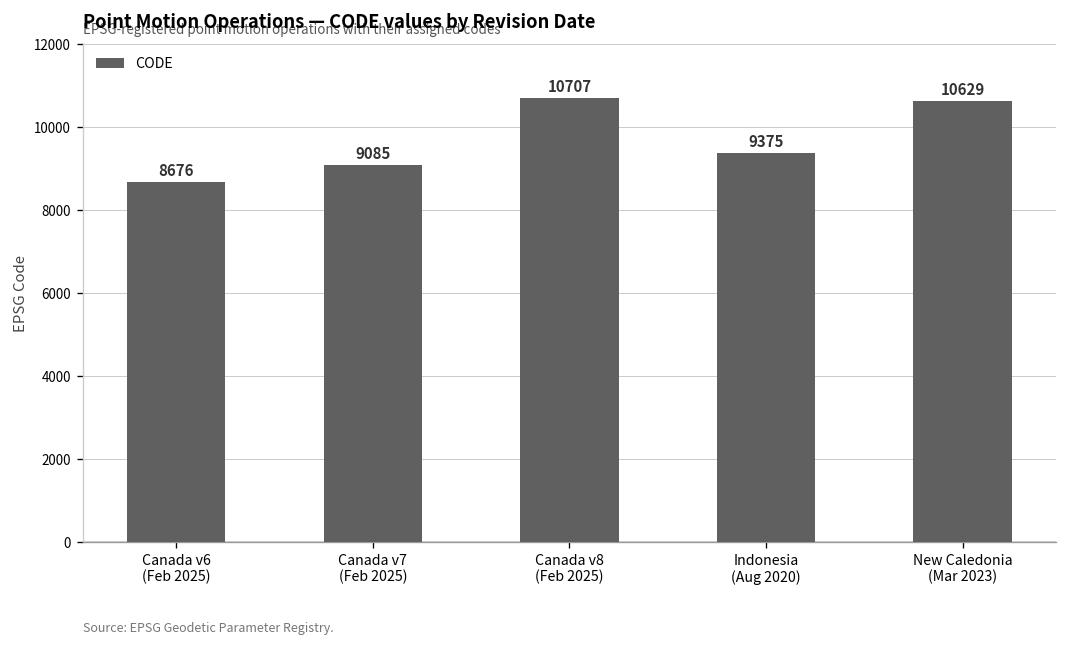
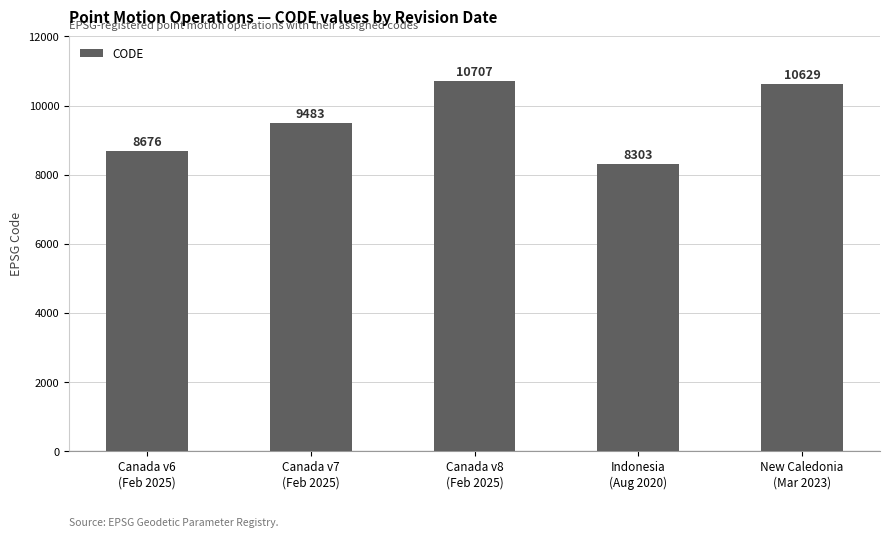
  {
    "Canada v6 (Feb 2025)": 8676,
-   "Canada v7 (Feb 2025)": 9085,
+   "Canada v7 (Feb 2025)": 9483,
    "Canada v8 (Feb 2025)": 10707,
-   "Indonesia (Aug 2020)": 9375,
+   "Indonesia (Aug 2020)": 8303,
    "New Caledonia (Mar 2023)": 10629
  }
